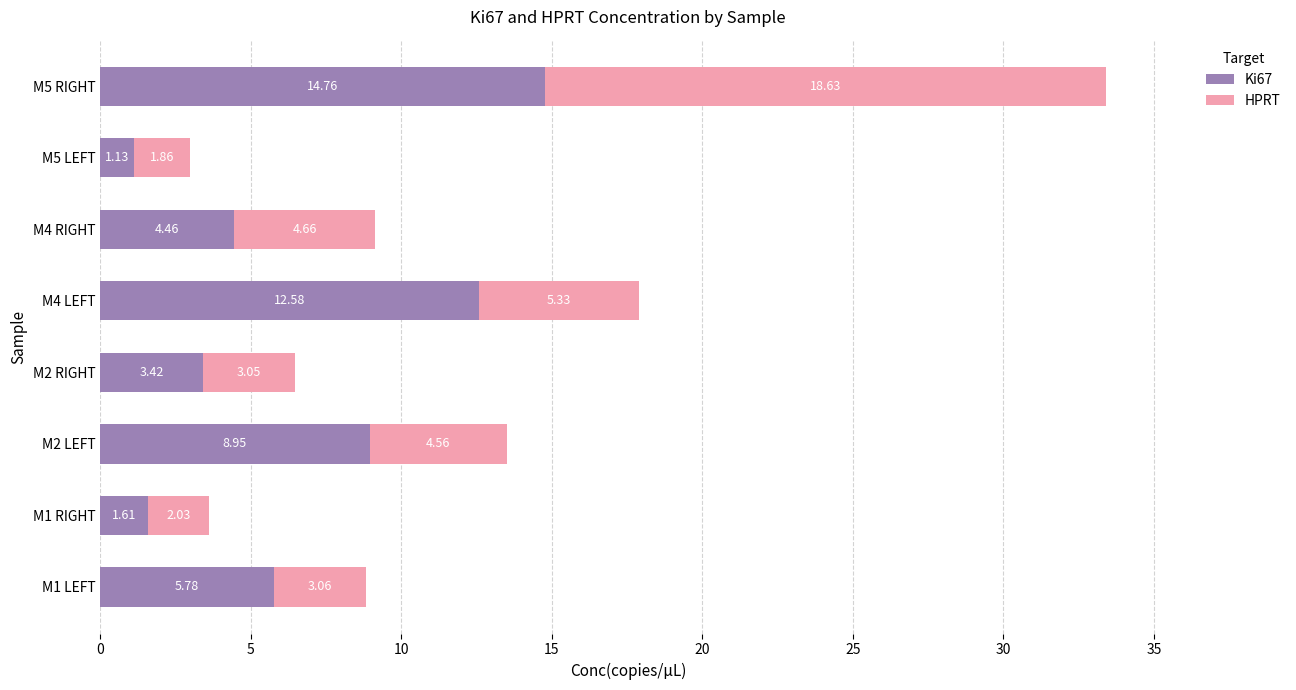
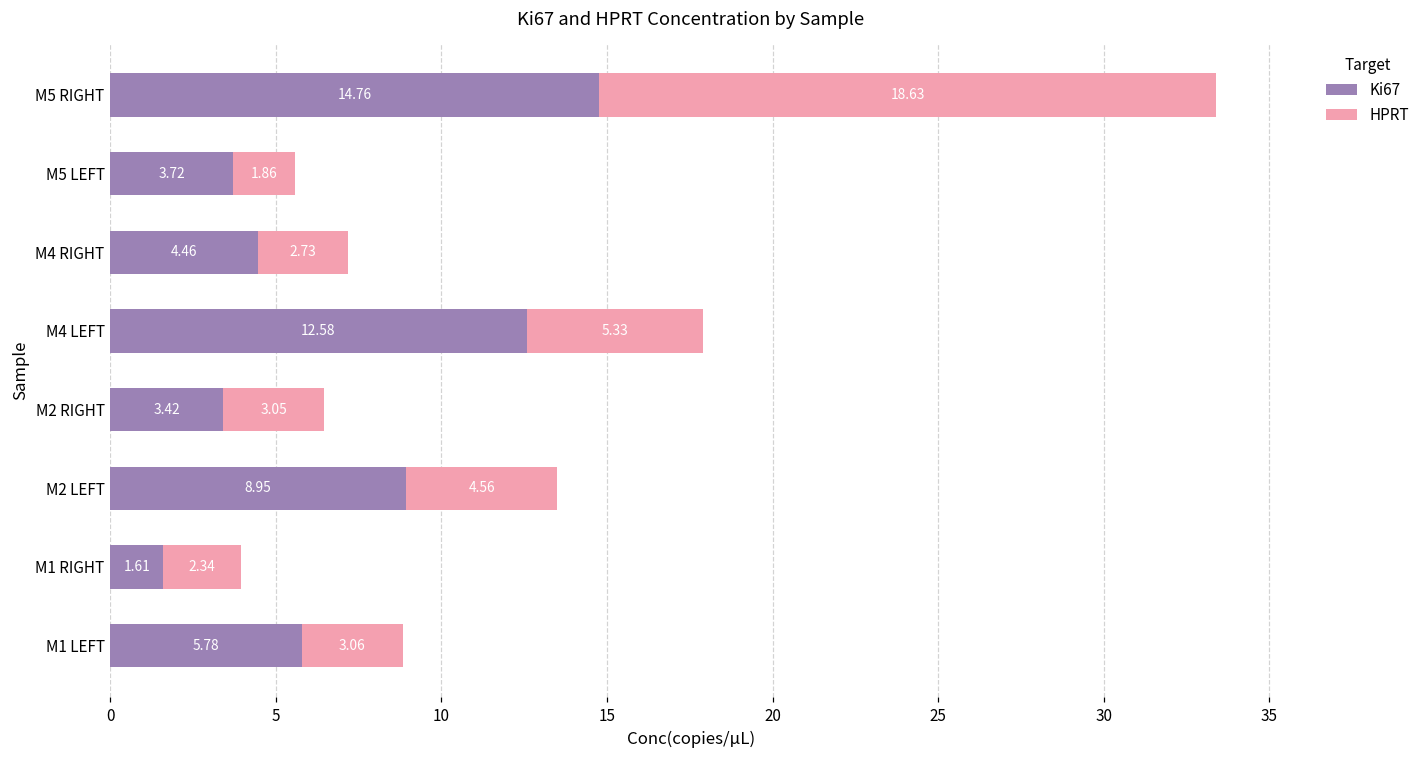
  {
    "Ki67": {
      "M5 RIGHT": 14.76,
-     "M5 LEFT": 1.13,
+     "M5 LEFT": 3.72,
      "M4 RIGHT": 4.46,
      "M4 LEFT": 12.58,
      "M2 RIGHT": 3.42,
      "M2 LEFT": 8.95,
      "M1 RIGHT": 1.61,
      "M1 LEFT": 5.78
    },
    "HPRT": {
      "M5 RIGHT": 18.63,
      "M5 LEFT": 1.86,
-     "M4 RIGHT": 4.66,
+     "M4 RIGHT": 2.73,
      "M4 LEFT": 5.33,
      "M2 RIGHT": 3.05,
      "M2 LEFT": 4.56,
-     "M1 RIGHT": 2.03,
+     "M1 RIGHT": 2.34,
      "M1 LEFT": 3.06
    }
  }
